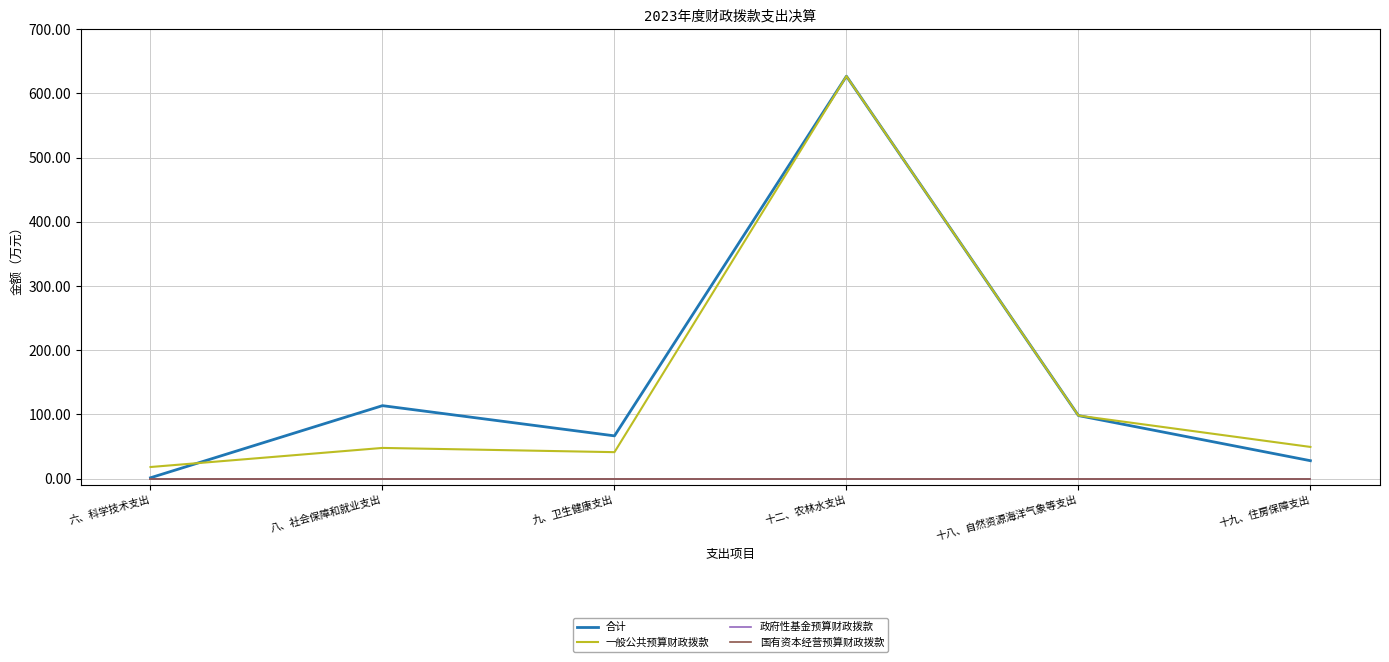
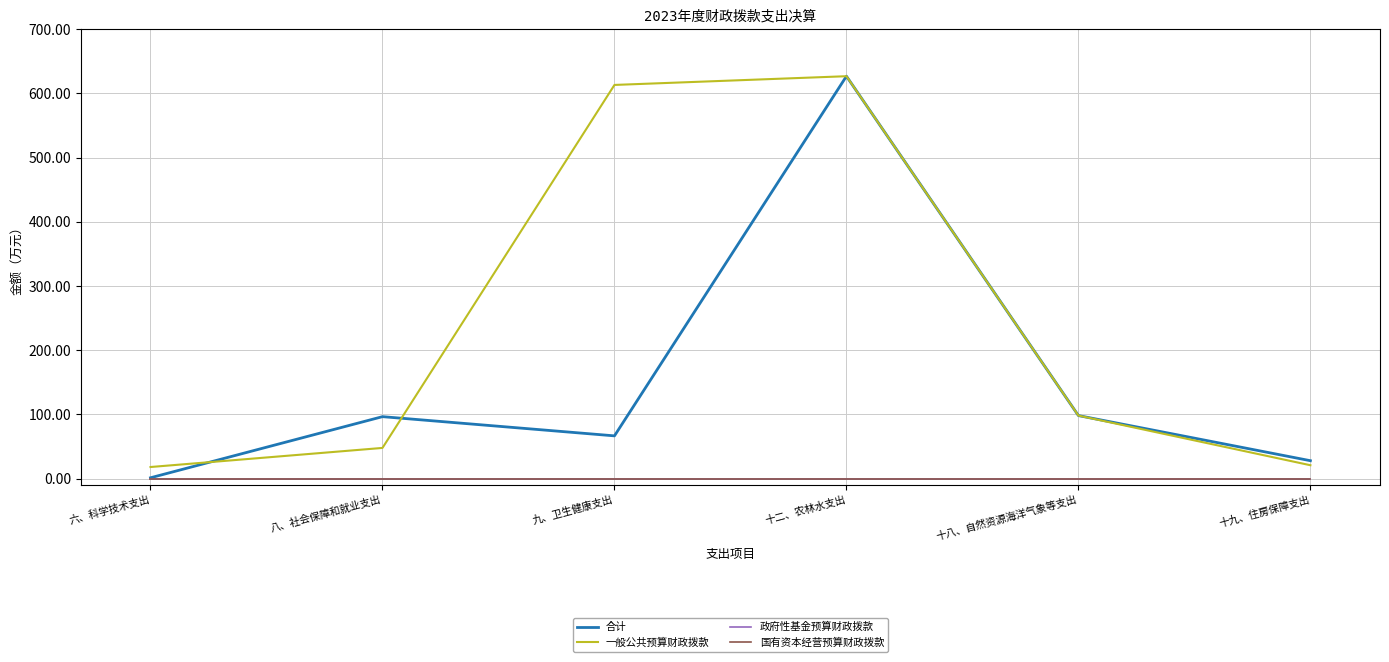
  {
    "合计": {
-     "八、社会保障和就业支出": 110,
+     "八、社会保障和就业支出": 100,
      "九、卫生健康支出": 70,
      "十九、住房保障支出": 30
    },
    "一般公共预算财政拨款": {
      "六、科学技术支出": 20,
      "八、社会保障和就业支出": 50,
-     "九、卫生健康支出": 40,
-     "十九、住房保障支出": 50
+     "九、卫生健康支出": 610,
+     "十九、住房保障支出": 20
    },
    "国有资本经营预算财政拨款": {
      "八、社会保障和就业支出": 0,
      "九、卫生健康支出": 0,
      "十二、农林水支出": 0,
      "十八、自然资源海洋气象等支出": 0,
      "十九、住房保障支出": 0
    }
  }
